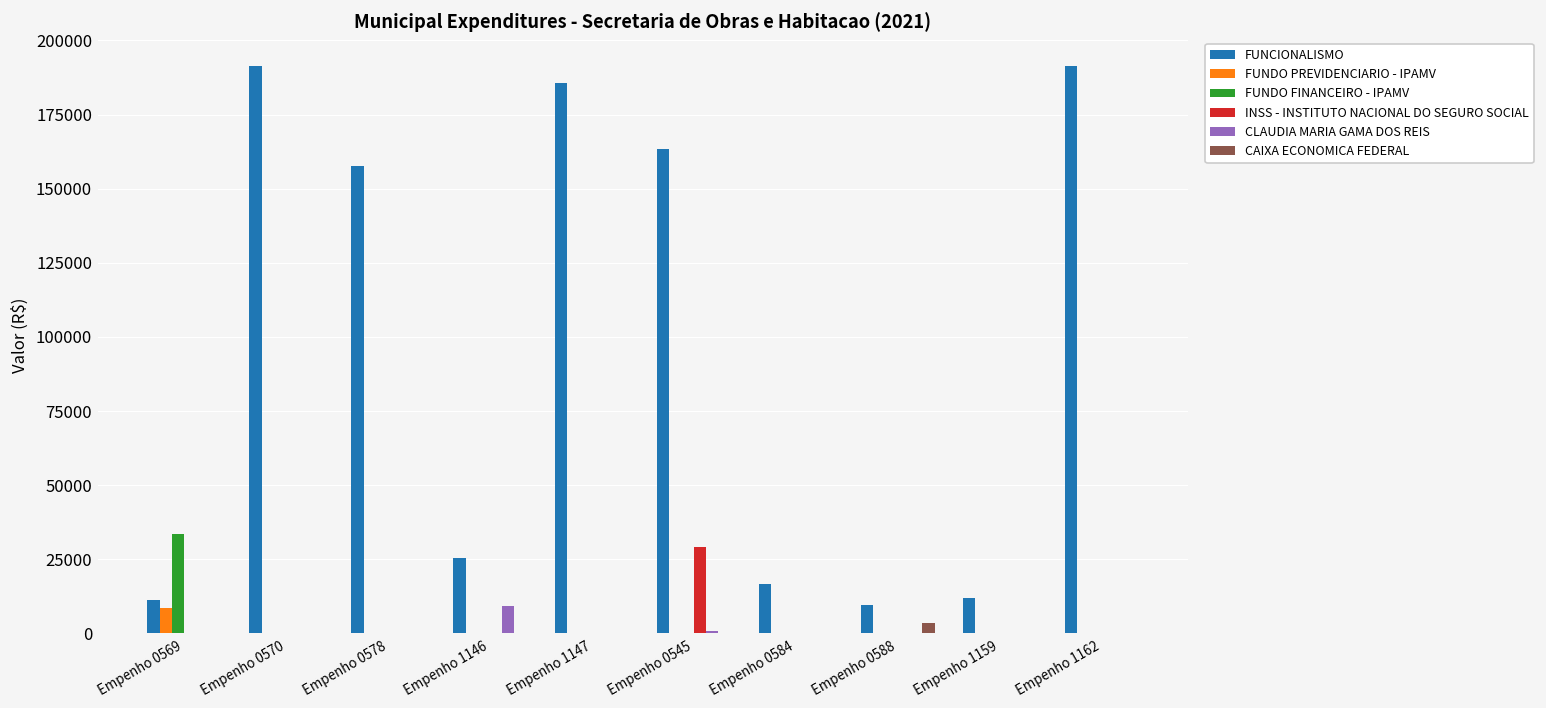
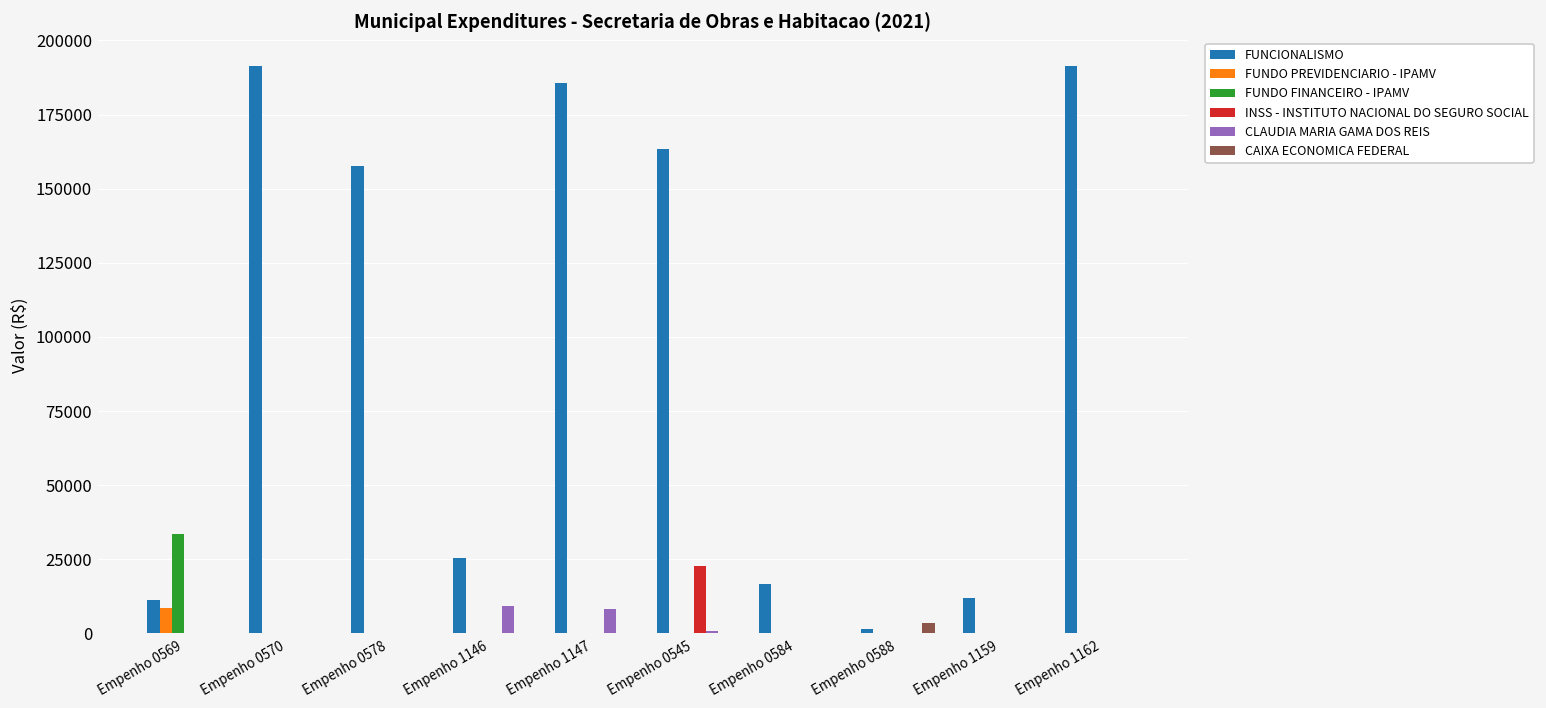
  {
    "FUNCIONALISMO": {
      "Empenho 0569": 11000,
      "Empenho 0570": 191000,
      "Empenho 0578": 158000,
      "Empenho 1146": 25000,
      "Empenho 1147": 186000,
      "Empenho 0545": 163000,
      "Empenho 0584": 17000,
-     "Empenho 0588": 10000,
+     "Empenho 0588": 2000,
      "Empenho 1159": 12000,
      "Empenho 1162": 191000
    },
    "FUNDO PREVIDENCIARIO - IPAMV": {
      "Empenho 0569": 9000,
      "Empenho 0570": 0,
      "Empenho 0578": 0,
      "Empenho 1146": 0,
      "Empenho 1147": 0,
      "Empenho 0545": 0,
      "Empenho 0584": 0,
      "Empenho 0588": 0,
      "Empenho 1159": 0,
      "Empenho 1162": 0
    },
    "FUNDO FINANCEIRO - IPAMV": {
      "Empenho 0569": 34000,
      "Empenho 0570": 0,
      "Empenho 0578": 0,
      "Empenho 1146": 0,
      "Empenho 1147": 0,
      "Empenho 0545": 0,
      "Empenho 0584": 0,
      "Empenho 0588": 0,
      "Empenho 1159": 0,
      "Empenho 1162": 0
    },
    "INSS - INSTITUTO NACIONAL DO SEGURO SOCIAL": {
      "Empenho 0569": 0,
      "Empenho 0570": 0,
      "Empenho 0578": 0,
      "Empenho 1146": 0,
      "Empenho 1147": 0,
-     "Empenho 0545": 29000,
+     "Empenho 0545": 23000,
      "Empenho 0584": 0,
      "Empenho 0588": 0,
      "Empenho 1159": 0,
      "Empenho 1162": 0
    },
    "CLAUDIA MARIA GAMA DOS REIS": {
      "Empenho 0569": 0,
      "Empenho 0570": 0,
      "Empenho 0578": 0,
      "Empenho 1146": 9000,
-     "Empenho 1147": 0,
+     "Empenho 1147": 8000,
      "Empenho 0584": 0,
      "Empenho 0588": 0,
      "Empenho 1159": 0,
      "Empenho 1162": 0
    },
    "CAIXA ECONOMICA FEDERAL": {
      "Empenho 0569": 0,
      "Empenho 0570": 0,
      "Empenho 0578": 0,
      "Empenho 1146": 0,
      "Empenho 1147": 0,
      "Empenho 0545": 0,
      "Empenho 0584": 0,
      "Empenho 0588": 3000,
      "Empenho 1159": 0,
      "Empenho 1162": 0
    }
  }
